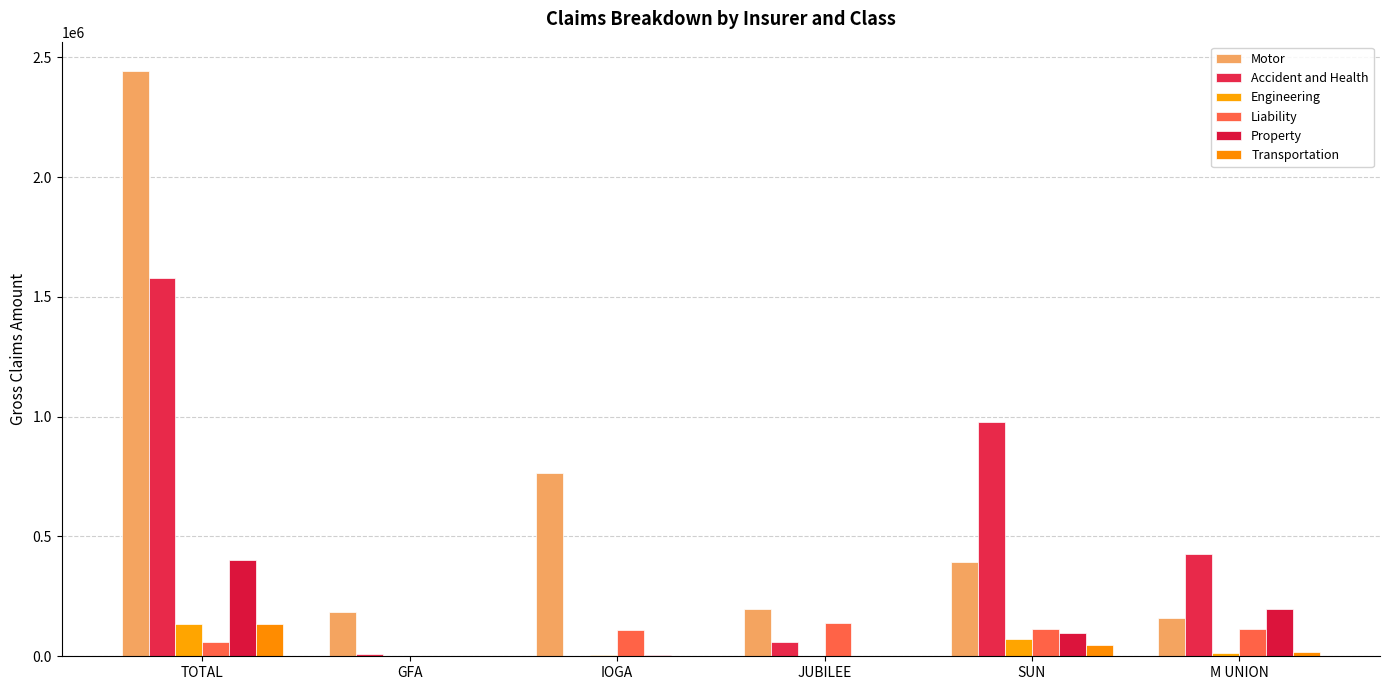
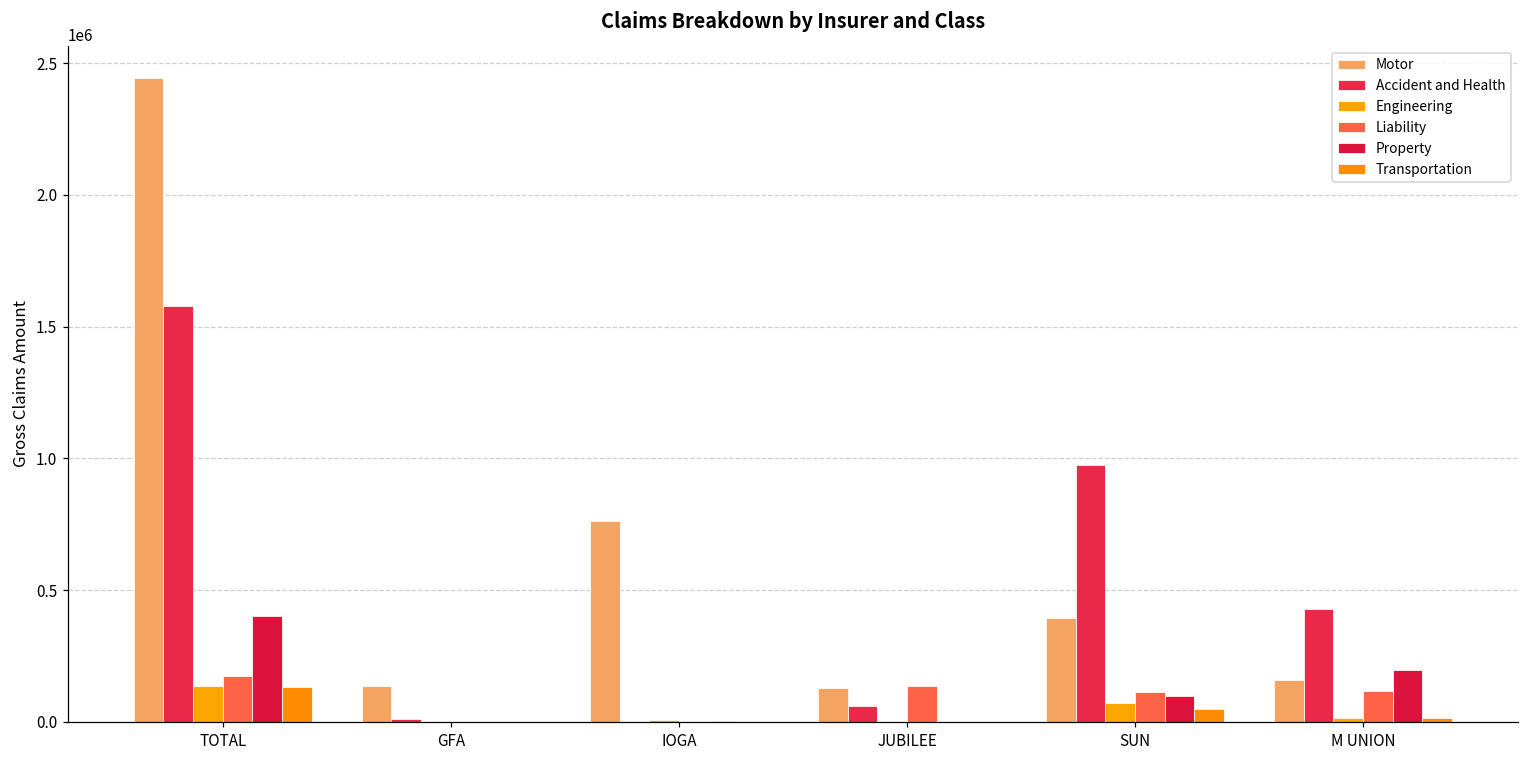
  {
    "Motor": {
      "TOTAL": 2440000,
-     "GFA": 190000,
+     "GFA": 140000,
      "IOGA": 760000,
-     "JUBILEE": 200000,
+     "JUBILEE": 130000,
      "SUN": 390000,
      "M UNION": 160000
    },
    "Liability": {
-     "TOTAL": 60000,
+     "TOTAL": 170000,
      "GFA": 0,
-     "IOGA": 110000,
+     "IOGA": 0,
      "JUBILEE": 140000,
      "SUN": 110000,
      "M UNION": 120000
    }
  }
